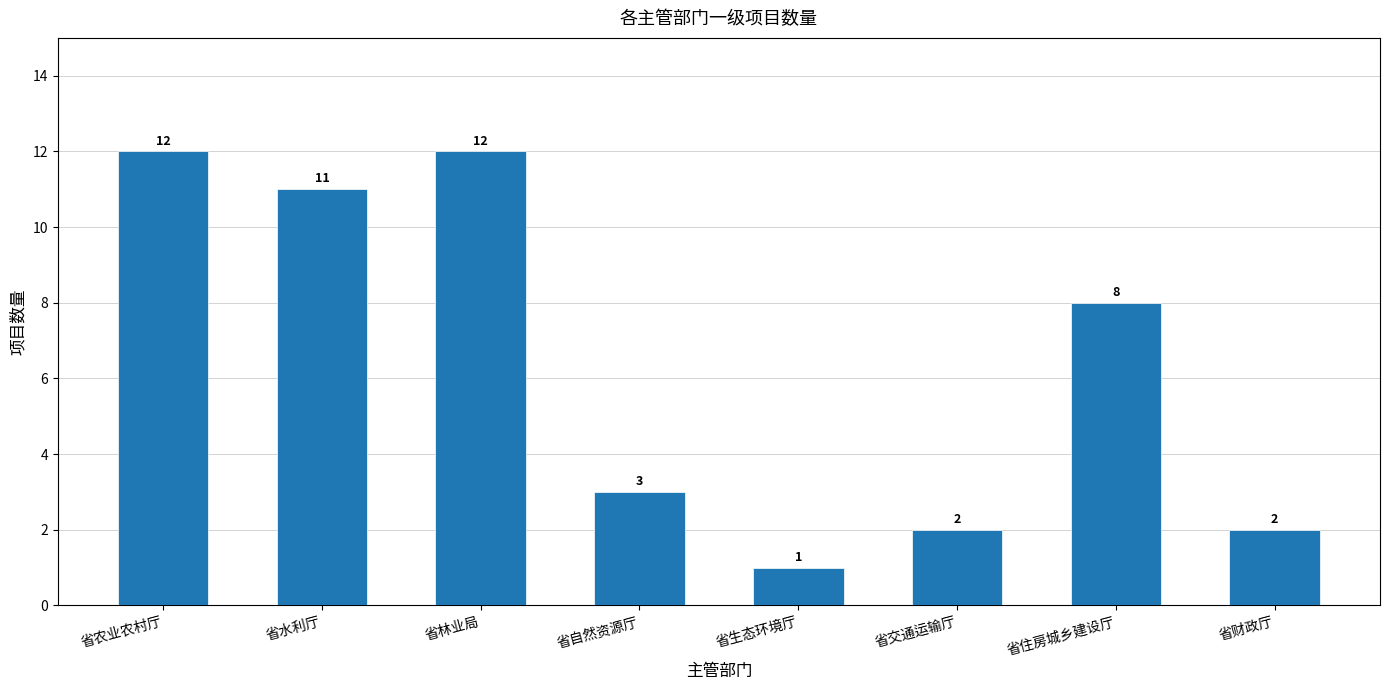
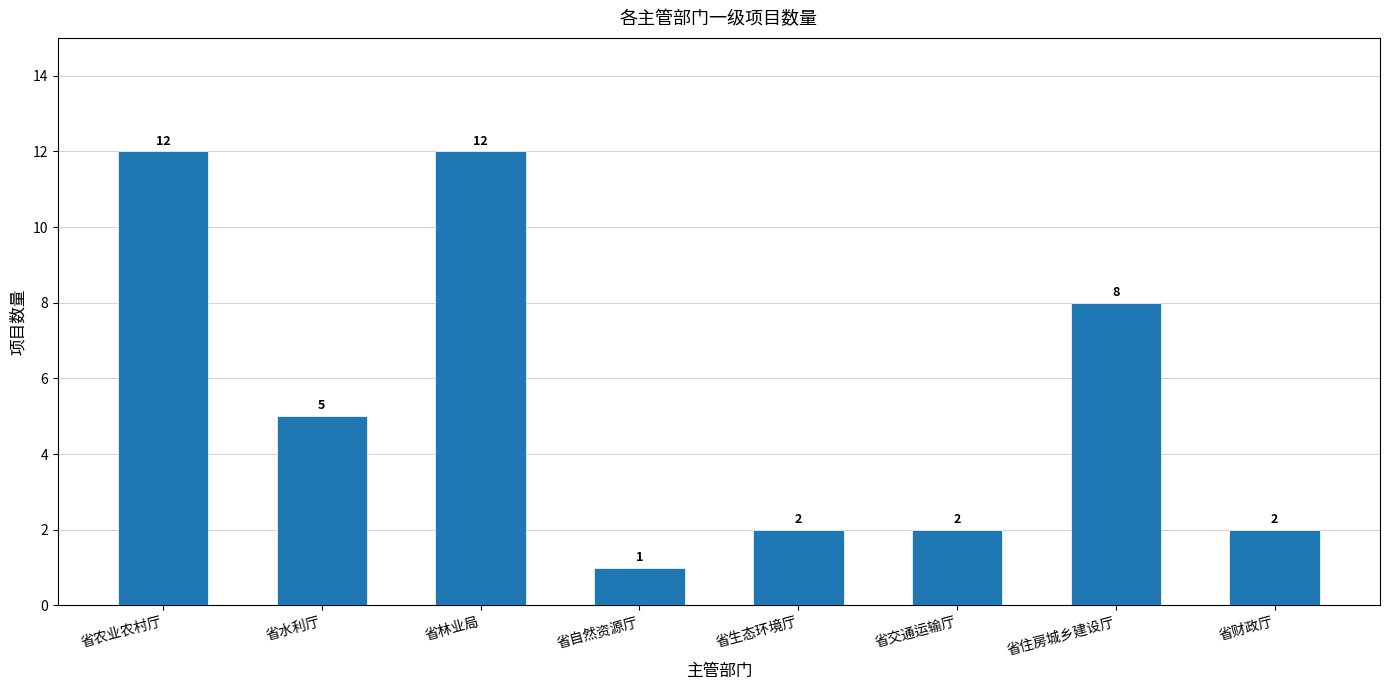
  {
    "省农业农村厅": 12,
-   "省水利厅": 11,
+   "省水利厅": 5,
    "省林业局": 12,
-   "省自然资源厅": 3,
-   "省生态环境厅": 1,
+   "省自然资源厅": 1,
+   "省生态环境厅": 2,
    "省交通运输厅": 2,
    "省住房城乡建设厅": 8,
    "省财政厅": 2
  }
